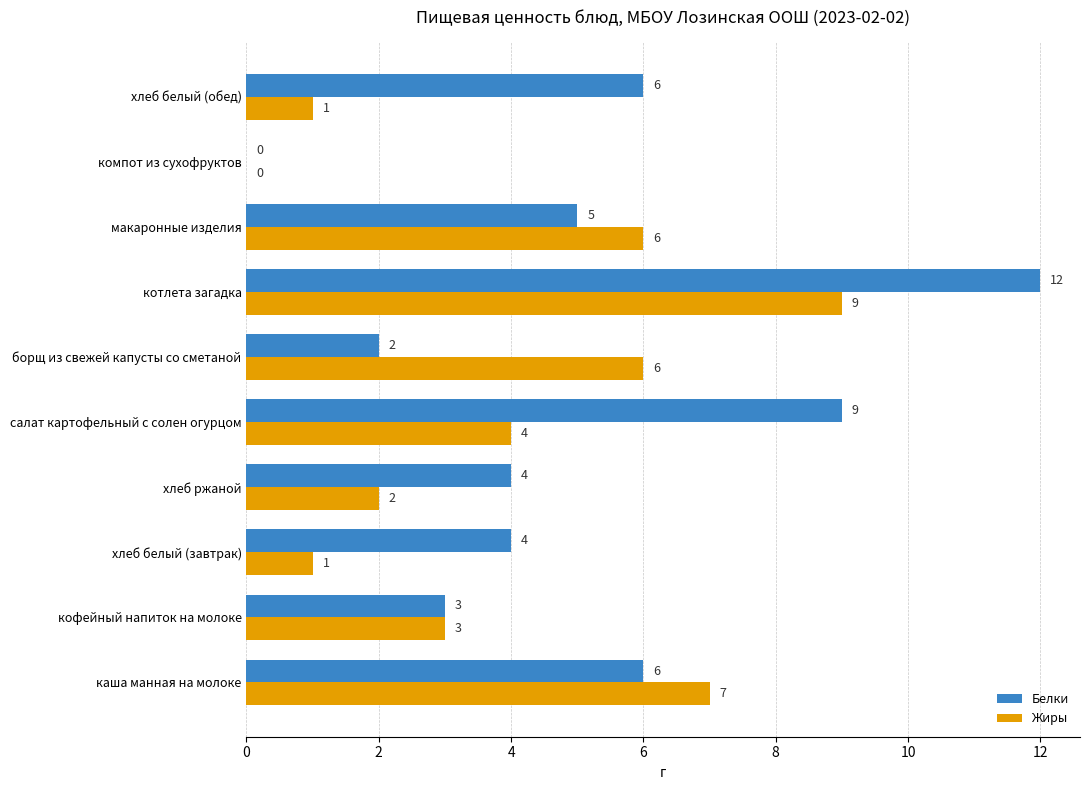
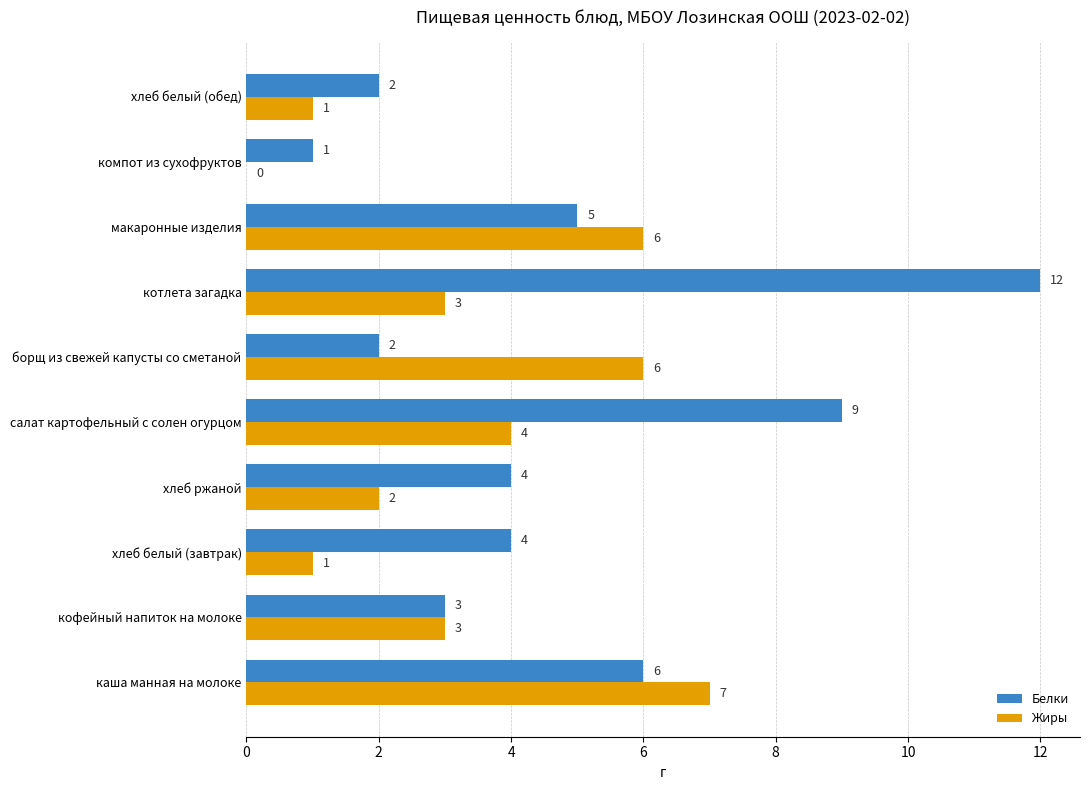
  {
    "Белки": {
-     "хлеб белый (обед)": 6,
-     "компот из сухофруктов": 0,
+     "хлеб белый (обед)": 2,
+     "компот из сухофруктов": 1,
      "макаронные изделия": 5,
      "котлета загадка": 12,
      "борщ из свежей капусты со сметаной": 2,
      "салат картофельный с солен огурцом": 9,
      "хлеб ржаной": 4,
      "хлеб белый (завтрак)": 4,
      "кофейный напиток на молоке": 3,
      "каша манная на молоке": 6
    },
    "Жиры": {
      "хлеб белый (обед)": 1,
      "компот из сухофруктов": 0,
      "макаронные изделия": 6,
-     "котлета загадка": 9,
+     "котлета загадка": 3,
      "борщ из свежей капусты со сметаной": 6,
      "салат картофельный с солен огурцом": 4,
      "хлеб ржаной": 2,
      "хлеб белый (завтрак)": 1,
      "кофейный напиток на молоке": 3,
      "каша манная на молоке": 7
    }
  }
